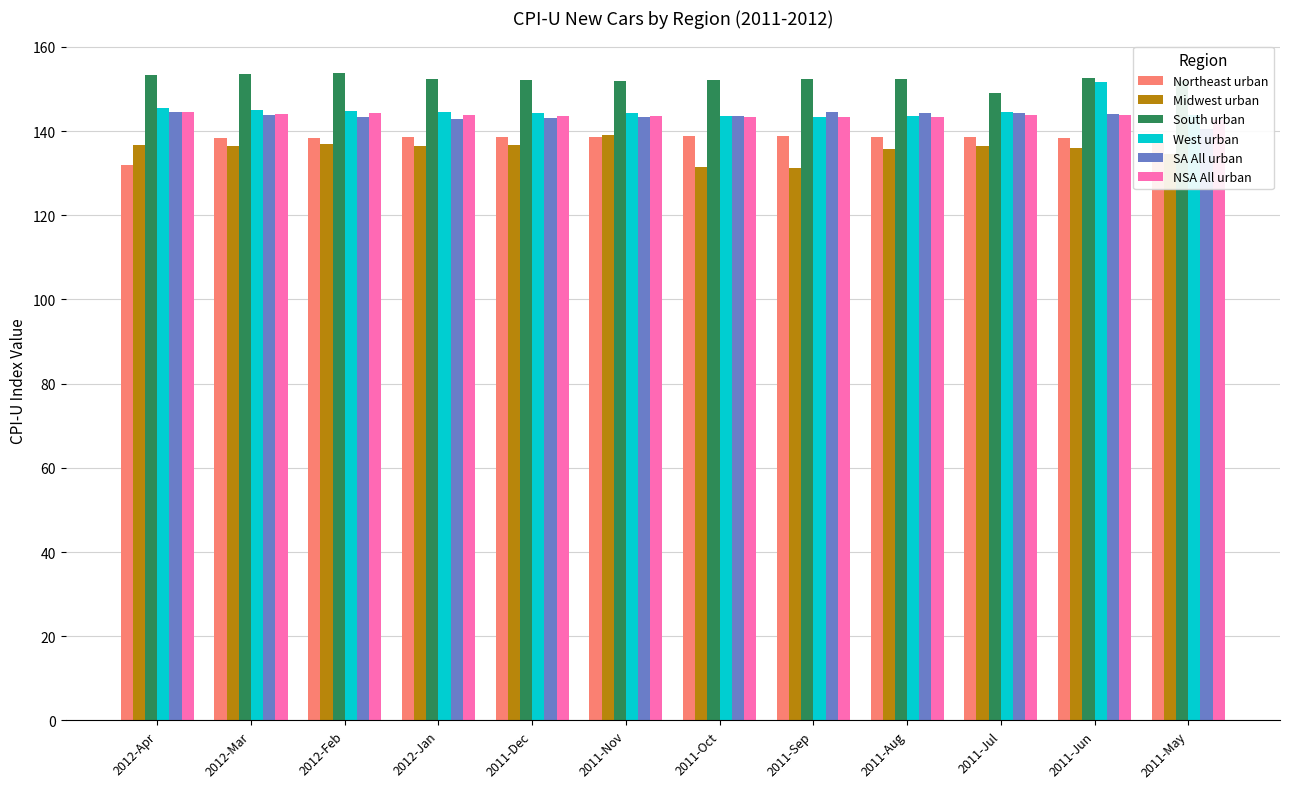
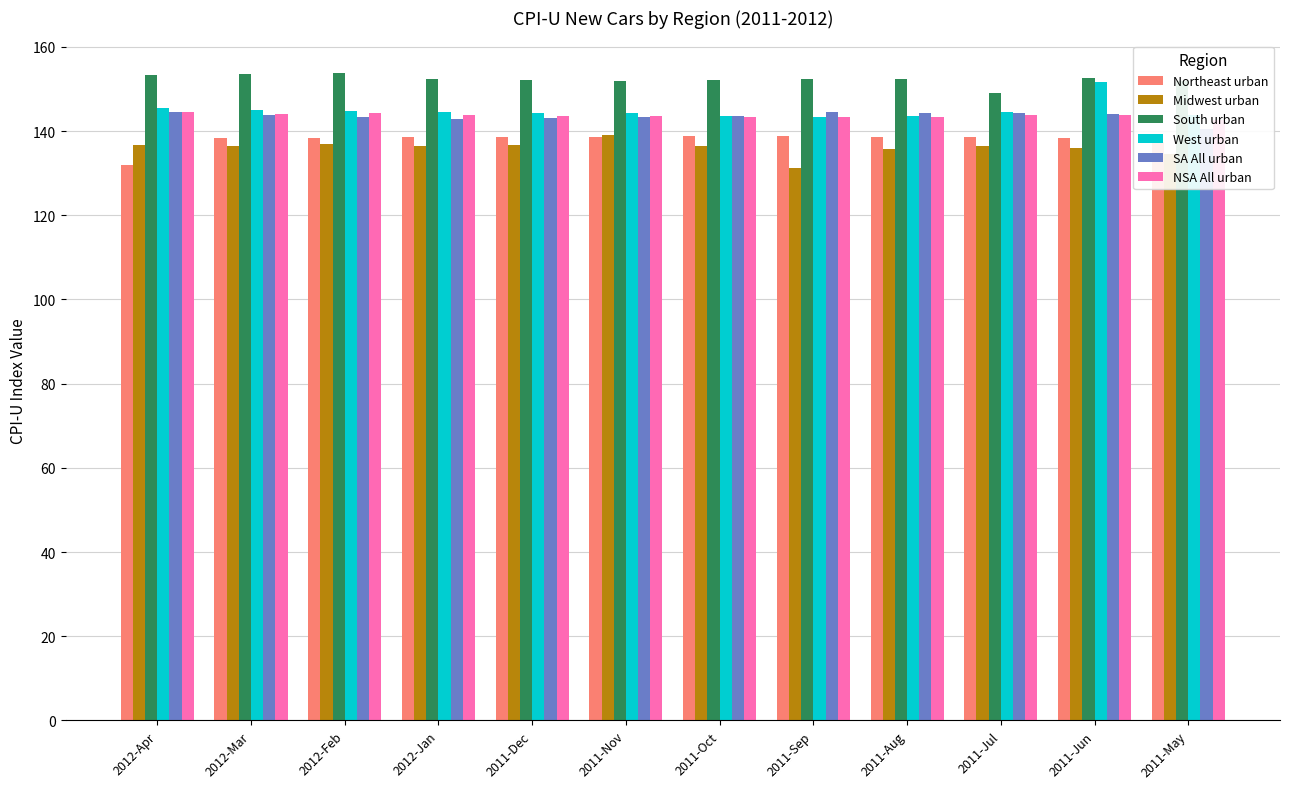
  {
    "Northeast urban": {
      "2012-Apr": 132,
      "2012-Mar": 138,
      "2012-Feb": 138,
      "2012-Jan": 139,
      "2011-Dec": 139,
      "2011-Nov": 139,
      "2011-Oct": 139,
      "2011-Sep": 139,
      "2011-Aug": 139,
      "2011-Jul": 139,
      "2011-Jun": 138
    },
    "Midwest urban": {
      "2012-Apr": 137,
      "2012-Mar": 137,
      "2012-Feb": 137,
      "2012-Jan": 136,
      "2011-Dec": 137,
      "2011-Nov": 139,
-     "2011-Oct": 131,
+     "2011-Oct": 136,
      "2011-Sep": 131,
      "2011-Aug": 136,
      "2011-Jul": 136,
      "2011-Jun": 136
    },
    "South urban": {
      "2012-Apr": 153,
      "2012-Mar": 154,
      "2012-Feb": 154,
      "2012-Jan": 152,
      "2011-Dec": 152,
      "2011-Nov": 152,
      "2011-Oct": 152,
      "2011-Sep": 152,
      "2011-Aug": 152,
      "2011-Jul": 149,
      "2011-Jun": 153
    },
    "West urban": {
      "2012-Apr": 146,
      "2012-Mar": 145,
      "2012-Feb": 145,
      "2012-Jan": 145,
      "2011-Dec": 144,
      "2011-Nov": 144,
      "2011-Oct": 144,
      "2011-Sep": 143,
      "2011-Aug": 144,
      "2011-Jul": 144,
      "2011-Jun": 152
    },
    "SA All urban": {
      "2012-Apr": 144,
      "2012-Mar": 144,
      "2012-Feb": 143,
      "2012-Jan": 143,
      "2011-Dec": 143,
      "2011-Nov": 143,
      "2011-Oct": 144,
      "2011-Sep": 145,
      "2011-Aug": 144,
      "2011-Jul": 144,
      "2011-Jun": 144
    },
    "NSA All urban": {
      "2012-Apr": 144,
      "2012-Mar": 144,
      "2012-Feb": 144,
      "2012-Jan": 144,
      "2011-Dec": 144,
      "2011-Nov": 143,
      "2011-Oct": 143,
      "2011-Sep": 143,
      "2011-Aug": 143,
      "2011-Jul": 144,
      "2011-Jun": 144
    }
  }
